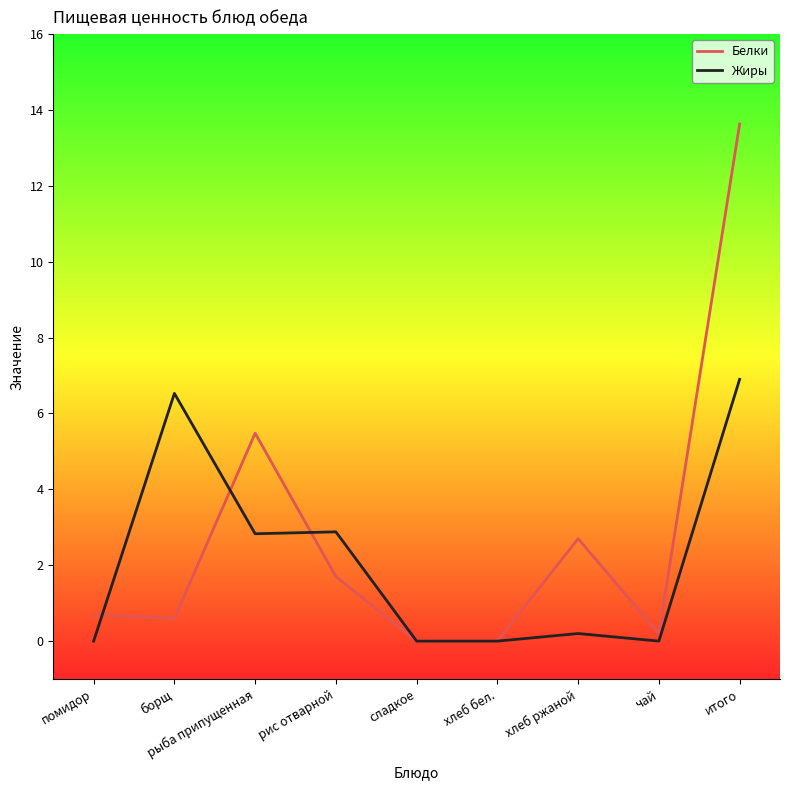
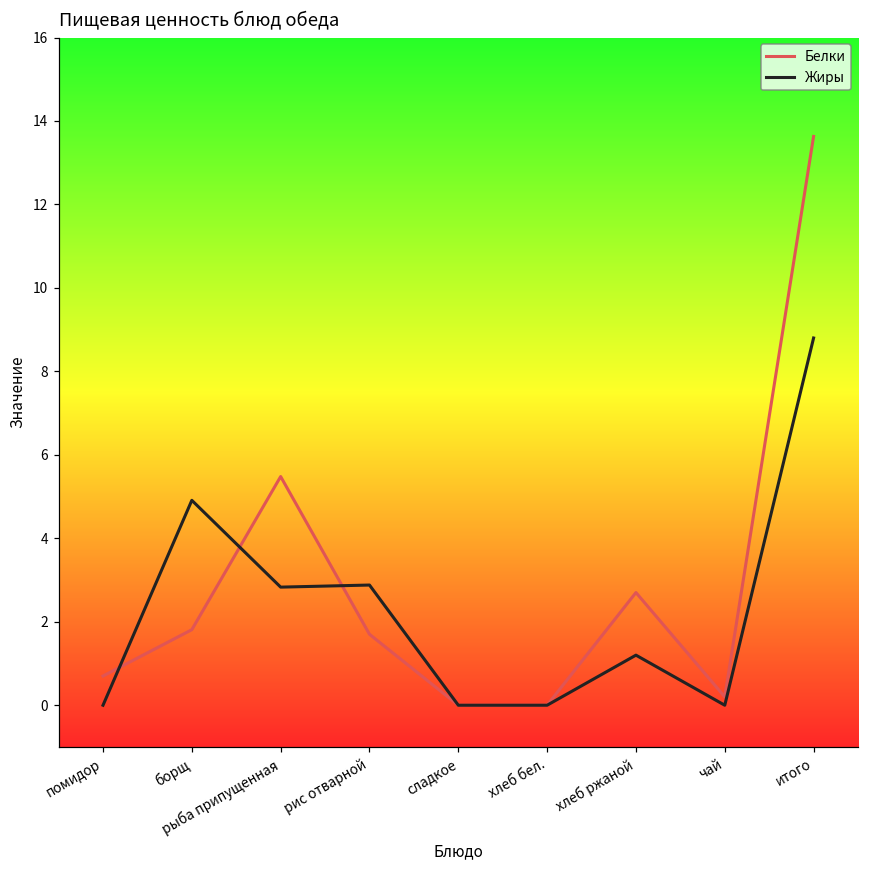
  {
    "Белки": {
      "помидор": 0.7,
-     "борщ": 0.6,
+     "борщ": 1.8,
      "рыба припущенная": 5.5,
      "рис отварной": 1.7,
      "хлеб ржаной": 2.7,
      "чай": 0.2,
      "итого": 13.6
    },
    "Жиры": {
      "помидор": 0.0,
-     "борщ": 6.5,
+     "борщ": 4.9,
      "рыба припущенная": 2.8,
      "рис отварной": 2.9,
-     "хлеб ржаной": 0.2,
+     "хлеб ржаной": 1.2,
      "чай": 0.0,
-     "итого": 6.9
+     "итого": 8.8
    }
  }
